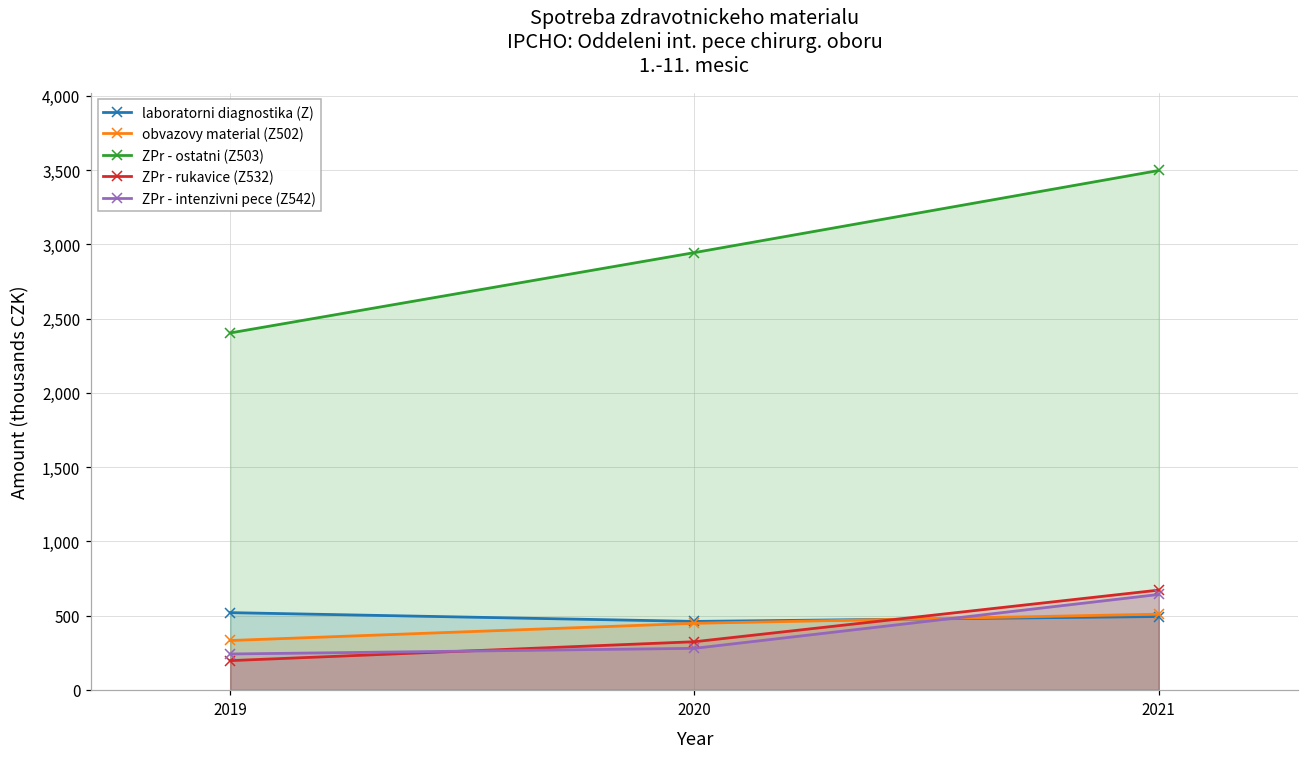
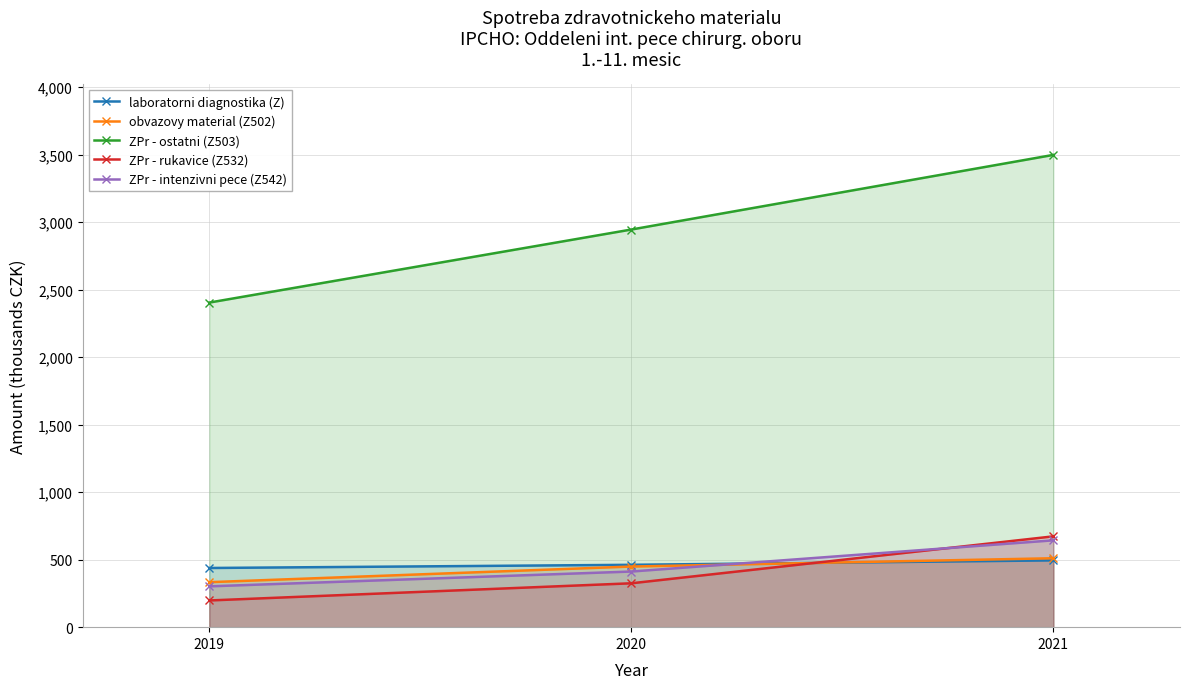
  {
    "laboratorni diagnostika (Z)": {
-     "2019": "520"
+     "2019": "440"
    },
    "obvazovy material (Z502)": {
      "2019": "330"
    },
    "ZPr - ostatni (Z503)": {
      "2019": "2,400",
      "2020": "2,940",
      "2021": "3,500"
    },
    "ZPr - rukavice (Z532)": {
      "2019": "200",
      "2020": "320",
      "2021": "670"
    },
    "ZPr - intenzivni pece (Z542)": {
-     "2019": "240",
-     "2020": "280",
+     "2019": "300",
+     "2020": "410",
      "2021": "640"
    }
  }
